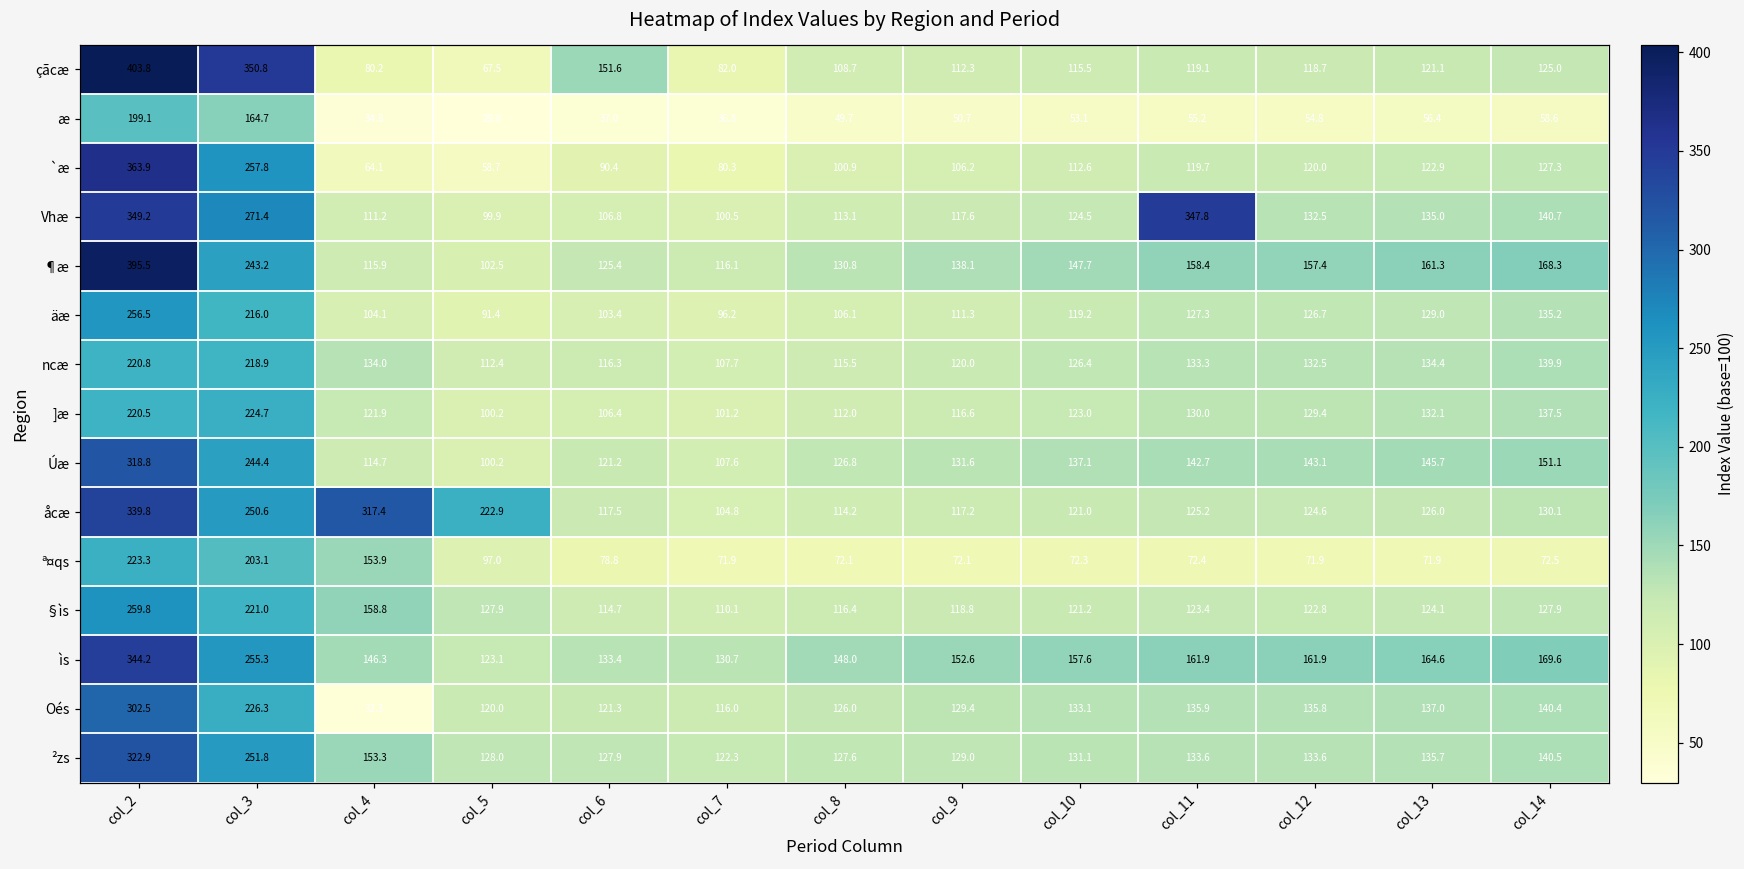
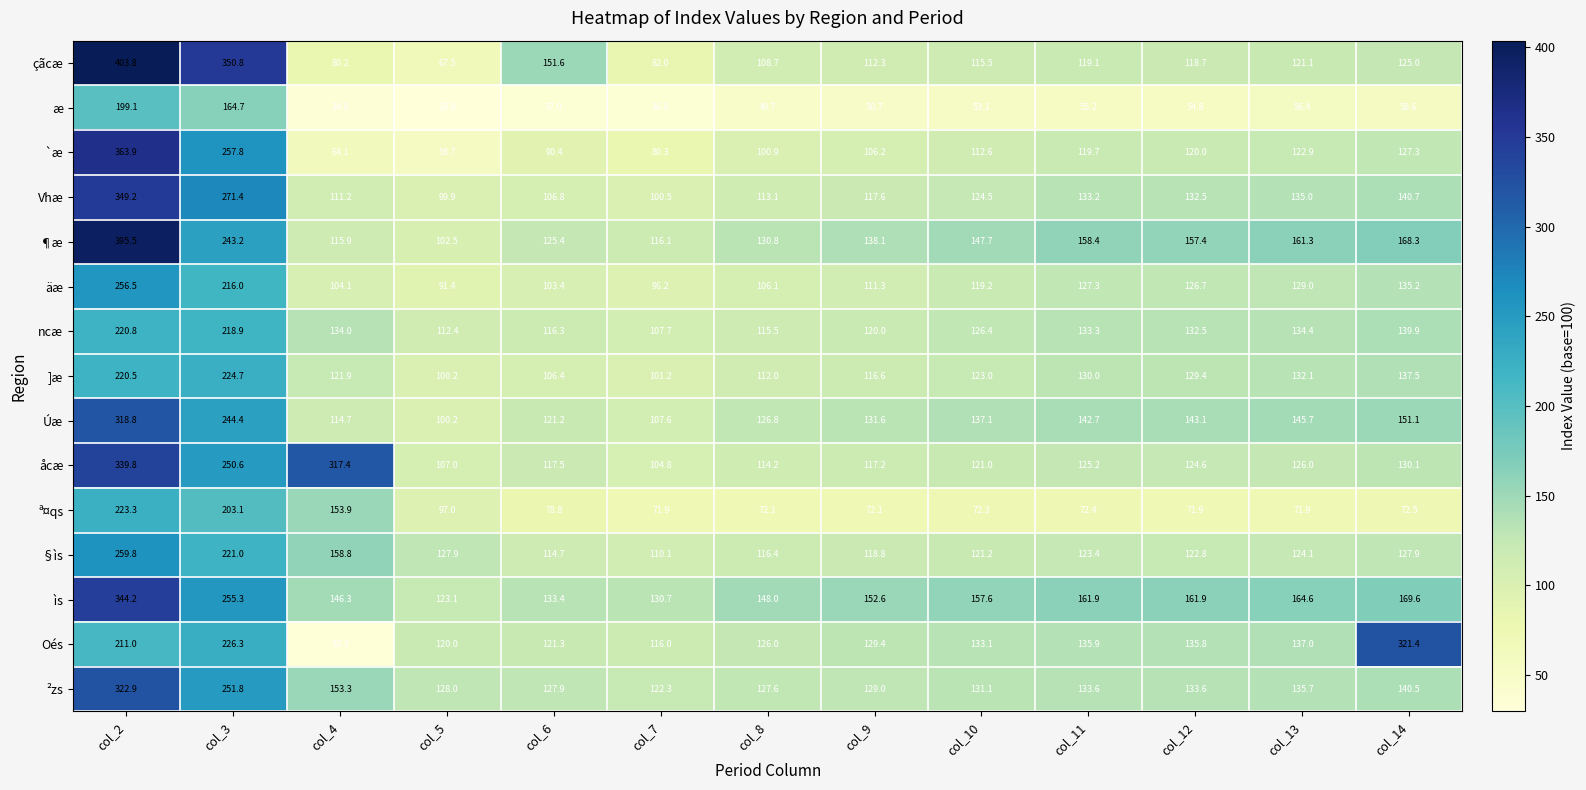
  {
    "çãcæ": {
      "col_2": 403.8,
      "col_3": 350.8,
      "col_4": 80.2,
      "col_5": 67.5,
      "col_6": 151.6,
      "col_7": 82.0,
      "col_8": 108.7,
      "col_9": 112.3,
      "col_10": 115.5,
      "col_11": 119.1,
      "col_12": 118.7,
      "col_13": 121.1,
      "col_14": 125.0
    },
    "æ": {
      "col_2": 199.1,
      "col_3": 164.7,
      "col_8": 49.7,
      "col_9": 50.7,
      "col_10": 53.1,
      "col_11": 55.2,
      "col_12": 54.8,
      "col_13": 56.4,
      "col_14": 58.6
    },
    "`æ": {
      "col_2": 363.9,
      "col_3": 257.8,
      "col_4": 64.1,
      "col_5": 58.7,
      "col_6": 90.4,
      "col_7": 80.3,
      "col_8": 100.9,
      "col_9": 106.2,
      "col_10": 112.6,
      "col_11": 119.7,
      "col_12": 120.0,
      "col_13": 122.9,
      "col_14": 127.3
    },
    "Vhæ": {
      "col_2": 349.2,
      "col_3": 271.4,
      "col_4": 111.2,
      "col_5": 99.9,
      "col_6": 106.8,
      "col_7": 100.5,
      "col_8": 113.1,
      "col_9": 117.6,
      "col_10": 124.5,
-     "col_11": 347.8,
+     "col_11": 133.2,
      "col_12": 132.5,
      "col_13": 135.0,
      "col_14": 140.7
    },
    "¶æ": {
      "col_2": 395.5,
      "col_3": 243.2,
      "col_4": 115.9,
      "col_5": 102.5,
      "col_6": 125.4,
      "col_7": 116.1,
      "col_8": 130.8,
      "col_9": 138.1,
      "col_10": 147.7,
      "col_11": 158.4,
      "col_12": 157.4,
      "col_13": 161.3,
      "col_14": 168.3
    },
    "äæ": {
      "col_2": 256.5,
      "col_3": 216.0,
      "col_4": 104.1,
      "col_5": 91.4,
      "col_6": 103.4,
      "col_7": 96.2,
      "col_8": 106.1,
      "col_9": 111.3,
      "col_10": 119.2,
      "col_11": 127.3,
      "col_12": 126.7,
      "col_13": 129.0,
      "col_14": 135.2
    },
    "ncæ": {
      "col_2": 220.8,
      "col_3": 218.9,
      "col_4": 134.0,
      "col_5": 112.4,
      "col_6": 116.3,
      "col_7": 107.7,
      "col_8": 115.5,
      "col_9": 120.0,
      "col_10": 126.4,
      "col_11": 133.3,
      "col_12": 132.5,
      "col_13": 134.4,
      "col_14": 139.9
    },
    "]æ": {
      "col_2": 220.5,
      "col_3": 224.7,
      "col_4": 121.9,
      "col_5": 100.2,
      "col_6": 106.4,
      "col_7": 101.2,
      "col_8": 112.0,
      "col_9": 116.6,
      "col_10": 123.0,
      "col_11": 130.0,
      "col_12": 129.4,
      "col_13": 132.1,
      "col_14": 137.5
    },
    "Úæ": {
      "col_2": 318.8,
      "col_3": 244.4,
      "col_4": 114.7,
      "col_5": 100.2,
      "col_6": 121.2,
      "col_7": 107.6,
      "col_8": 126.8,
      "col_9": 131.6,
      "col_10": 137.1,
      "col_11": 142.7,
      "col_12": 143.1,
      "col_13": 145.7,
      "col_14": 151.1
    },
    "åcæ": {
      "col_2": 339.8,
      "col_3": 250.6,
      "col_4": 317.4,
-     "col_5": 222.9,
+     "col_5": 107.0,
      "col_6": 117.5,
      "col_7": 104.8,
      "col_8": 114.2,
      "col_9": 117.2,
      "col_10": 121.0,
      "col_11": 125.2,
      "col_12": 124.6,
      "col_13": 126.0,
      "col_14": 130.1
    },
    "ª¤qs": {
      "col_2": 223.3,
      "col_3": 203.1,
      "col_4": 153.9,
      "col_5": 97.0,
      "col_6": 78.8,
      "col_7": 71.9,
      "col_8": 72.1,
      "col_9": 72.1,
      "col_10": 72.3,
      "col_11": 72.4,
      "col_12": 71.9,
      "col_13": 71.9,
      "col_14": 72.5
    },
    "§ìs": {
      "col_2": 259.8,
      "col_3": 221.0,
      "col_4": 158.8,
      "col_5": 127.9,
      "col_6": 114.7,
      "col_7": 110.1,
      "col_8": 116.4,
      "col_9": 118.8,
      "col_10": 121.2,
      "col_11": 123.4,
      "col_12": 122.8,
      "col_13": 124.1,
      "col_14": 127.9
    },
    "ìs": {
      "col_2": 344.2,
      "col_3": 255.3,
      "col_4": 146.3,
      "col_5": 123.1,
      "col_6": 133.4,
      "col_7": 130.7,
      "col_8": 148.0,
      "col_9": 152.6,
      "col_10": 157.6,
      "col_11": 161.9,
      "col_12": 161.9,
      "col_13": 164.6,
      "col_14": 169.6
    },
    "Oés": {
-     "col_2": 302.5,
+     "col_2": 211.0,
      "col_3": 226.3,
      "col_5": 120.0,
      "col_6": 121.3,
      "col_7": 116.0,
      "col_8": 126.0,
      "col_9": 129.4,
      "col_10": 133.1,
      "col_11": 135.9,
      "col_12": 135.8,
      "col_13": 137.0,
-     "col_14": 140.4
+     "col_14": 321.4
    },
    "²zs": {
      "col_2": 322.9,
      "col_3": 251.8,
      "col_4": 153.3,
      "col_5": 128.0,
      "col_6": 127.9,
      "col_7": 122.3,
      "col_8": 127.6,
      "col_9": 129.0,
      "col_10": 131.1,
      "col_11": 133.6,
      "col_12": 133.6,
      "col_13": 135.7,
      "col_14": 140.5
    }
  }
